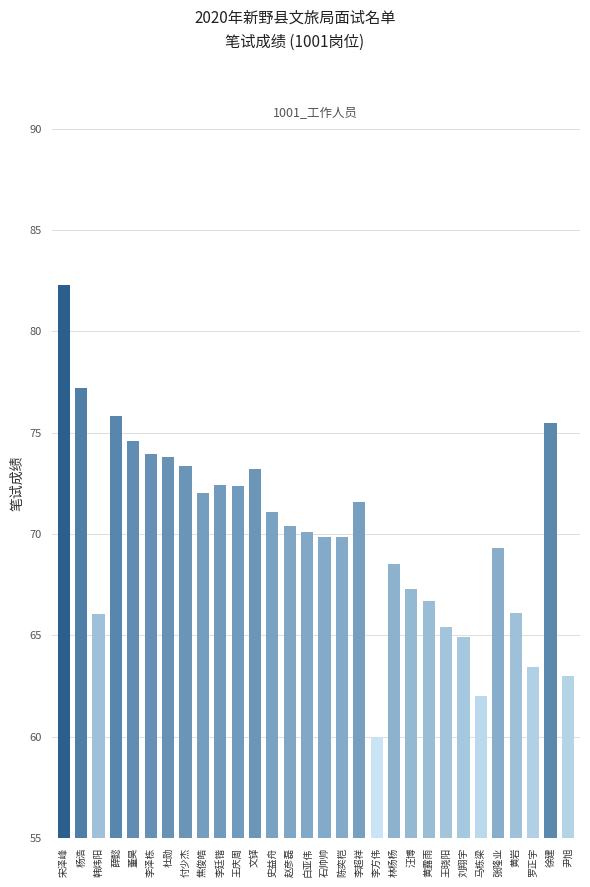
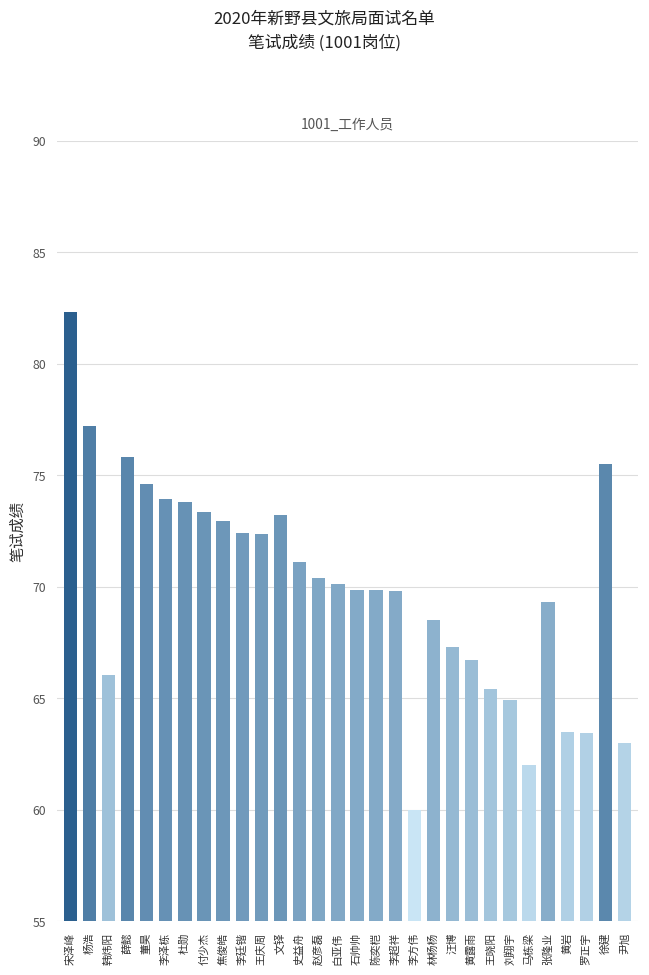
  {
    "宋泽峰": 82.3,
    "杨浩": 77.2,
    "韩炜阳": 66.1,
    "薛懿": 75.8,
    "董昊": 74.6,
    "李泽栋": 74.0,
    "杜勋": 73.8,
    "付少杰": 73.4,
-   "焦俊皓": 72.0,
+   "焦俊皓": 73.0,
    "李廷锴": 72.4,
    "王庆周": 72.4,
    "文铎": 73.2,
    "史益舟": 71.1,
    "赵彦磊": 70.4,
    "白亚伟": 70.1,
    "石帅帅": 69.9,
    "陈奕桤": 69.9,
-   "李超祥": 71.6,
+   "李超祥": 69.8,
    "李方伟": 60.0,
    "林杨杨": 68.5,
    "汪博": 67.3,
    "黄露雨": 66.7,
    "王晓阳": 65.4,
    "刘翔宇": 64.9,
    "马栋梁": 62.0,
    "张隆业": 69.3,
-   "黄岩": 66.1,
+   "黄岩": 63.5,
    "罗正宇": 63.5,
    "徐建": 75.5,
    "尹旭": 63.0
  }
